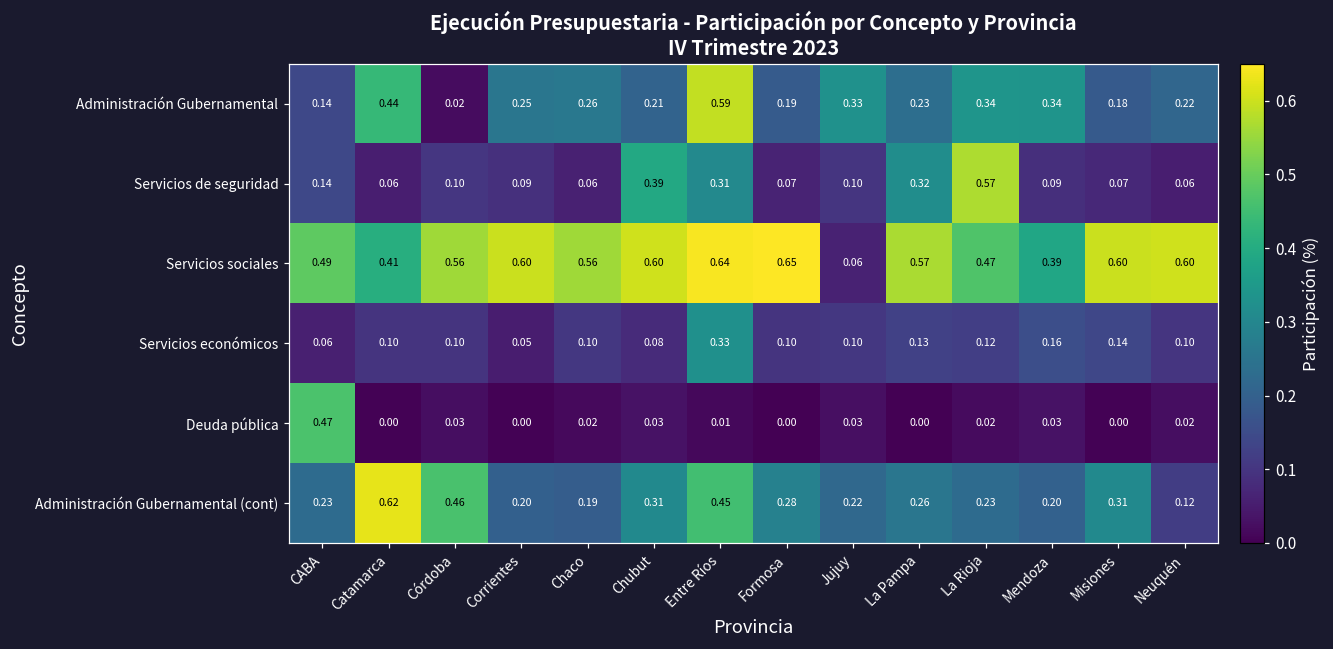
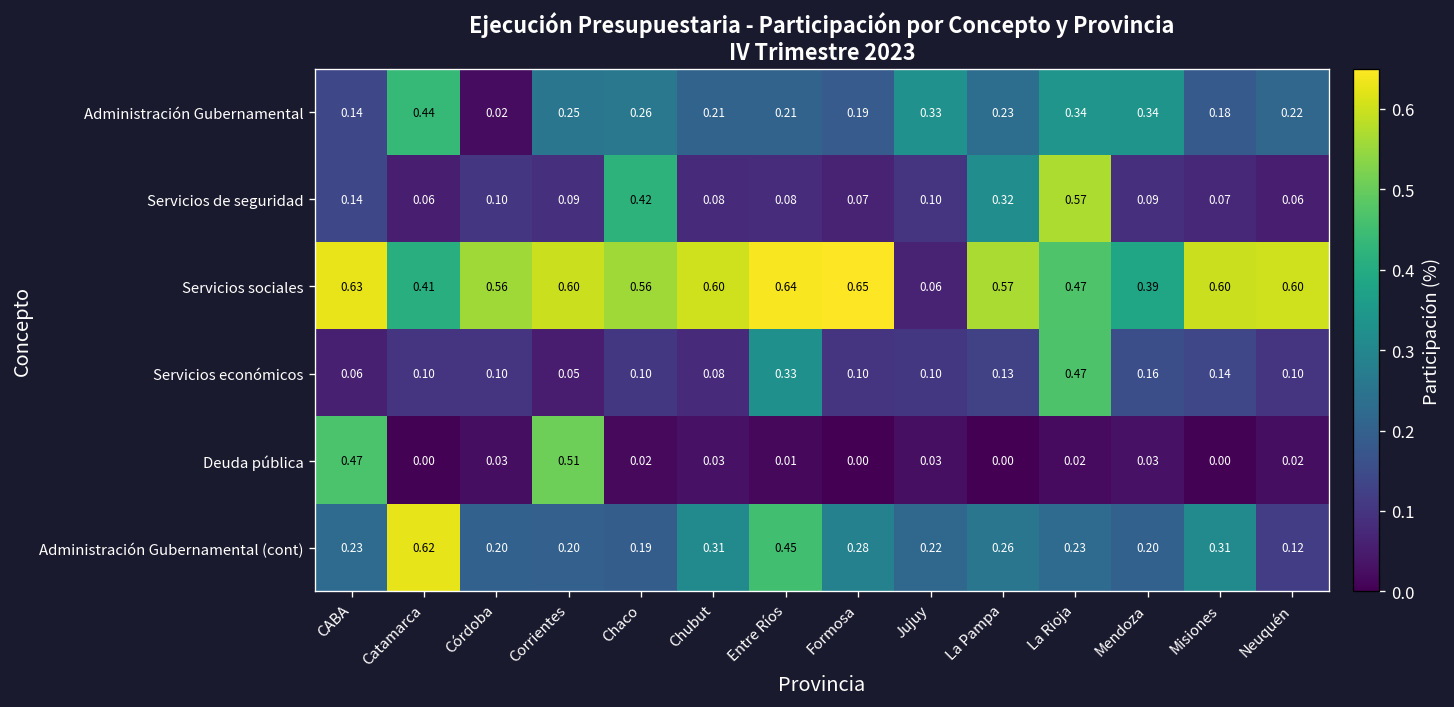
  {
    "Administración Gubernamental": {
      "CABA": 0.14,
      "Catamarca": 0.44,
      "Córdoba": 0.02,
      "Corrientes": 0.25,
      "Chaco": 0.26,
      "Chubut": 0.21,
-     "Entre Ríos": 0.59,
+     "Entre Ríos": 0.21,
      "Formosa": 0.19,
      "Jujuy": 0.33,
      "La Pampa": 0.23,
      "La Rioja": 0.34,
      "Mendoza": 0.34,
      "Misiones": 0.18,
      "Neuquén": 0.22
    },
    "Servicios de seguridad": {
      "CABA": 0.14,
      "Catamarca": 0.06,
      "Córdoba": 0.10,
      "Corrientes": 0.09,
-     "Chaco": 0.06,
-     "Chubut": 0.39,
-     "Entre Ríos": 0.31,
+     "Chaco": 0.42,
+     "Chubut": 0.08,
+     "Entre Ríos": 0.08,
      "Formosa": 0.07,
      "Jujuy": 0.10,
      "La Pampa": 0.32,
      "La Rioja": 0.57,
      "Mendoza": 0.09,
      "Misiones": 0.07,
      "Neuquén": 0.06
    },
    "Servicios sociales": {
-     "CABA": 0.49,
+     "CABA": 0.63,
      "Catamarca": 0.41,
      "Córdoba": 0.56,
      "Corrientes": 0.60,
      "Chaco": 0.56,
      "Chubut": 0.60,
      "Entre Ríos": 0.64,
      "Formosa": 0.65,
      "Jujuy": 0.06,
      "La Pampa": 0.57,
      "La Rioja": 0.47,
      "Mendoza": 0.39,
      "Misiones": 0.60,
      "Neuquén": 0.60
    },
    "Servicios económicos": {
      "CABA": 0.06,
      "Catamarca": 0.10,
      "Córdoba": 0.10,
      "Corrientes": 0.05,
      "Chaco": 0.10,
      "Chubut": 0.08,
      "Entre Ríos": 0.33,
      "Formosa": 0.10,
      "Jujuy": 0.10,
      "La Pampa": 0.13,
-     "La Rioja": 0.12,
+     "La Rioja": 0.47,
      "Mendoza": 0.16,
      "Misiones": 0.14,
      "Neuquén": 0.10
    },
    "Deuda pública": {
      "CABA": 0.47,
      "Catamarca": 0.00,
      "Córdoba": 0.03,
-     "Corrientes": 0.00,
+     "Corrientes": 0.51,
      "Chaco": 0.02,
      "Chubut": 0.03,
      "Entre Ríos": 0.01,
      "Formosa": 0.00,
      "Jujuy": 0.03,
      "La Pampa": 0.00,
      "La Rioja": 0.02,
      "Mendoza": 0.03,
      "Misiones": 0.00,
      "Neuquén": 0.02
    },
    "Administración Gubernamental (cont)": {
      "CABA": 0.23,
      "Catamarca": 0.62,
-     "Córdoba": 0.46,
+     "Córdoba": 0.20,
      "Corrientes": 0.20,
      "Chaco": 0.19,
      "Chubut": 0.31,
      "Entre Ríos": 0.45,
      "Formosa": 0.28,
      "Jujuy": 0.22,
      "La Pampa": 0.26,
      "La Rioja": 0.23,
      "Mendoza": 0.20,
      "Misiones": 0.31,
      "Neuquén": 0.12
    }
  }
